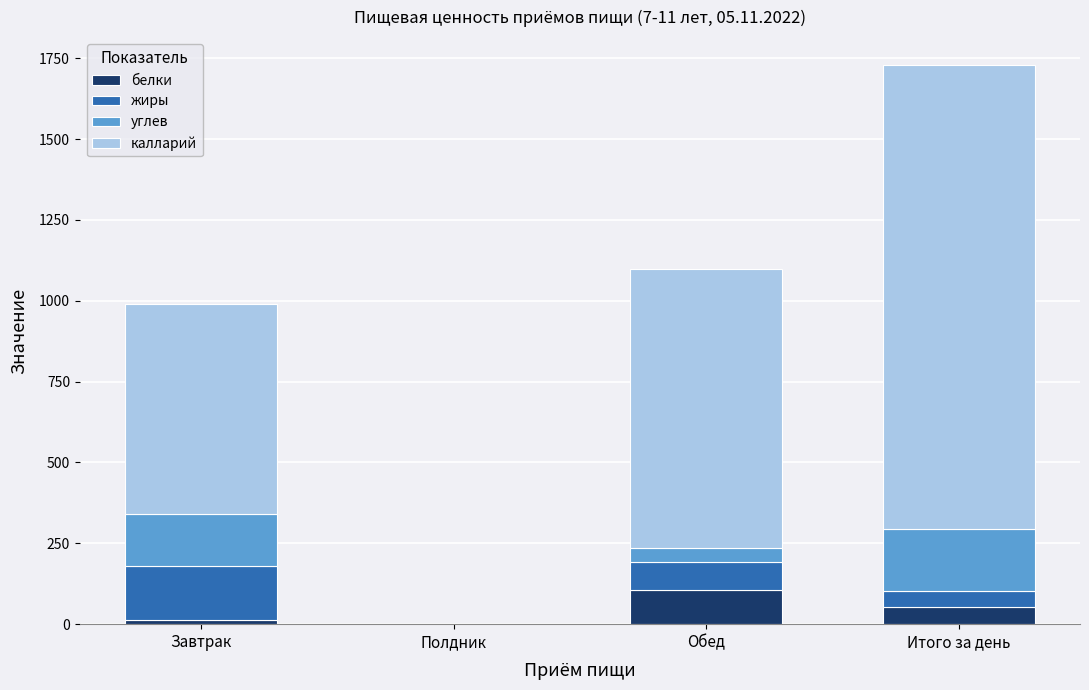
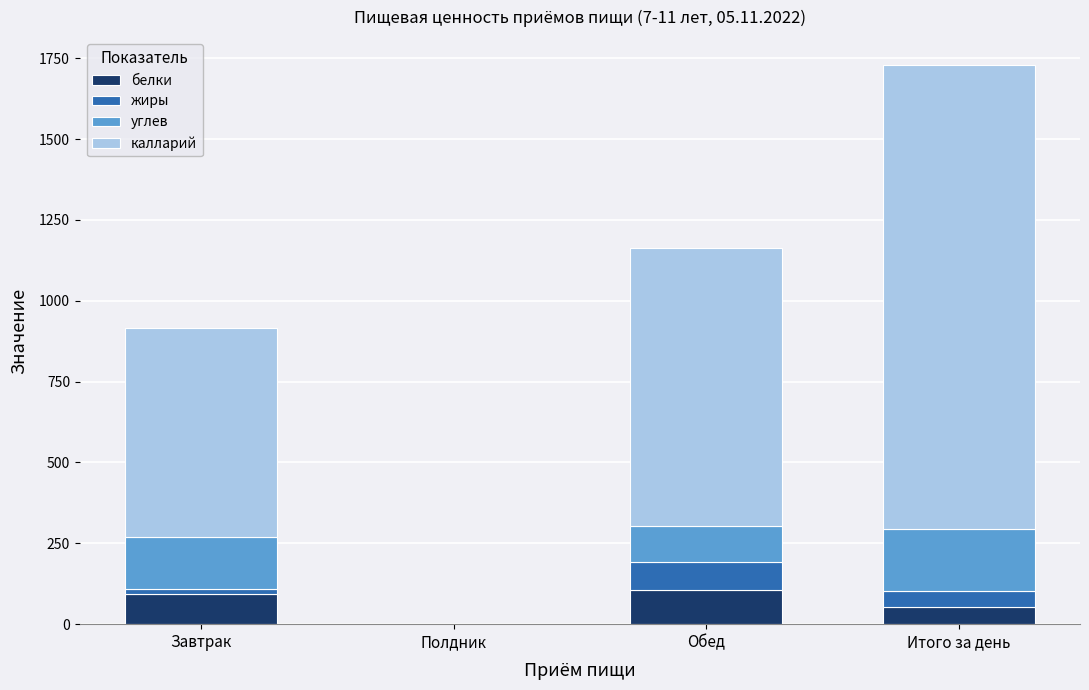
  {
    "белки": {
-     "Завтрак": 10,
+     "Завтрак": 90,
      "Полдник": 0,
      "Обед": 100,
      "Итого за день": 50
    },
    "жиры": {
-     "Завтрак": 170,
+     "Завтрак": 20,
      "Полдник": 0,
      "Обед": 90,
      "Итого за день": 50
    },
    "углев": {
      "Завтрак": 160,
      "Полдник": 0,
-     "Обед": 40,
+     "Обед": 110,
      "Итого за день": 190
    },
    "калларий": {
      "Завтрак": 650,
      "Полдник": 0,
      "Обед": 860,
      "Итого за день": 1430
    }
  }
